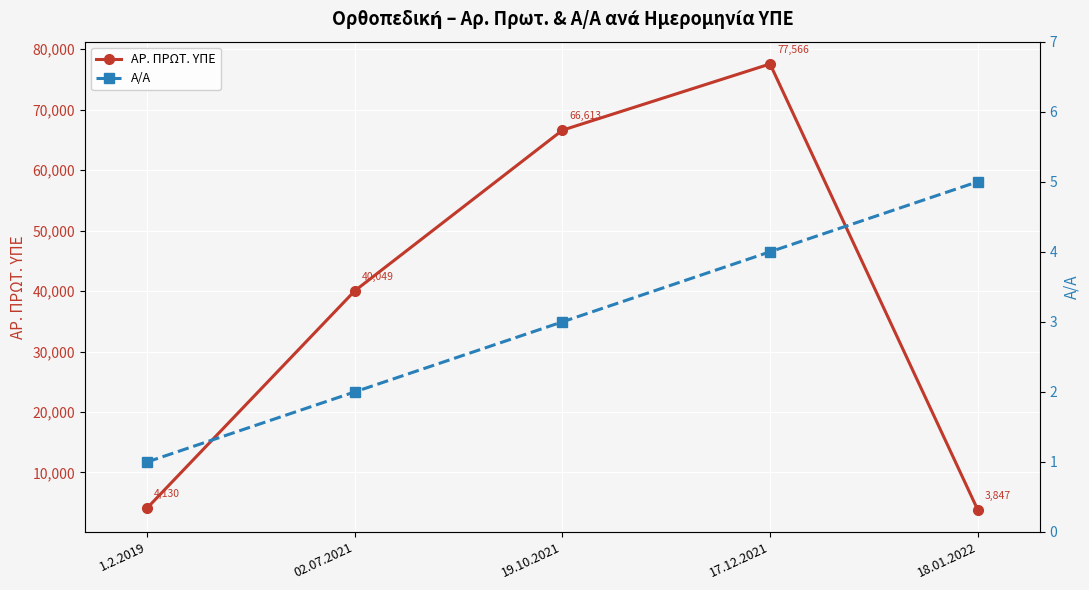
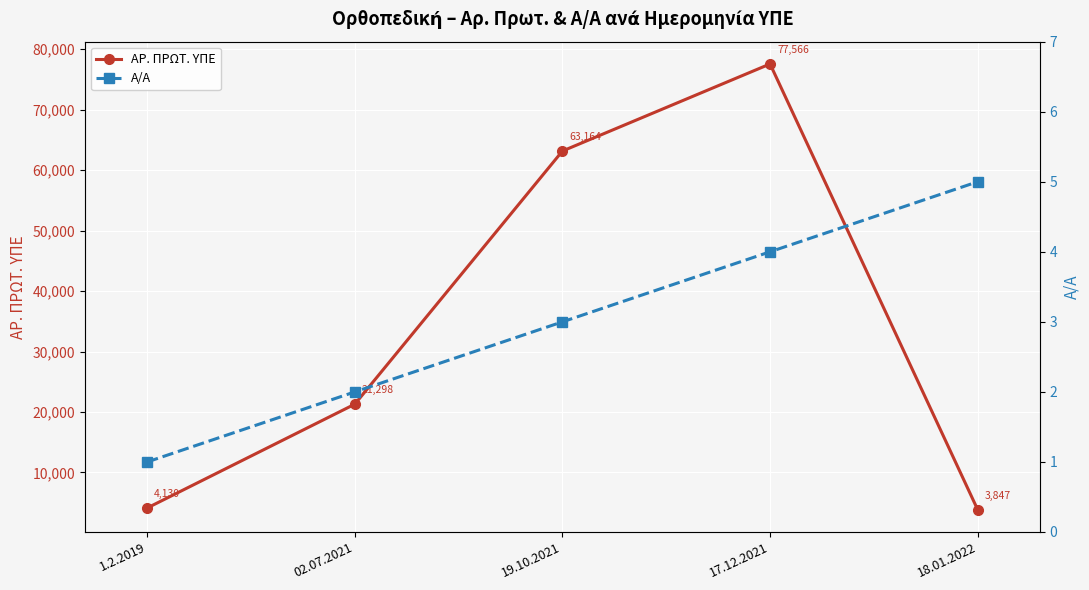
  {
    "ΑΡ. ΠΡΩΤ. ΥΠΕ": {
      "1.2.2019": "4,130",
-     "02.07.2021": "40,049",
-     "19.10.2021": "66,613",
+     "02.07.2021": "21,298",
+     "19.10.2021": "63,164",
      "17.12.2021": "77,566",
      "18.01.2022": "3,847"
    }
  }
